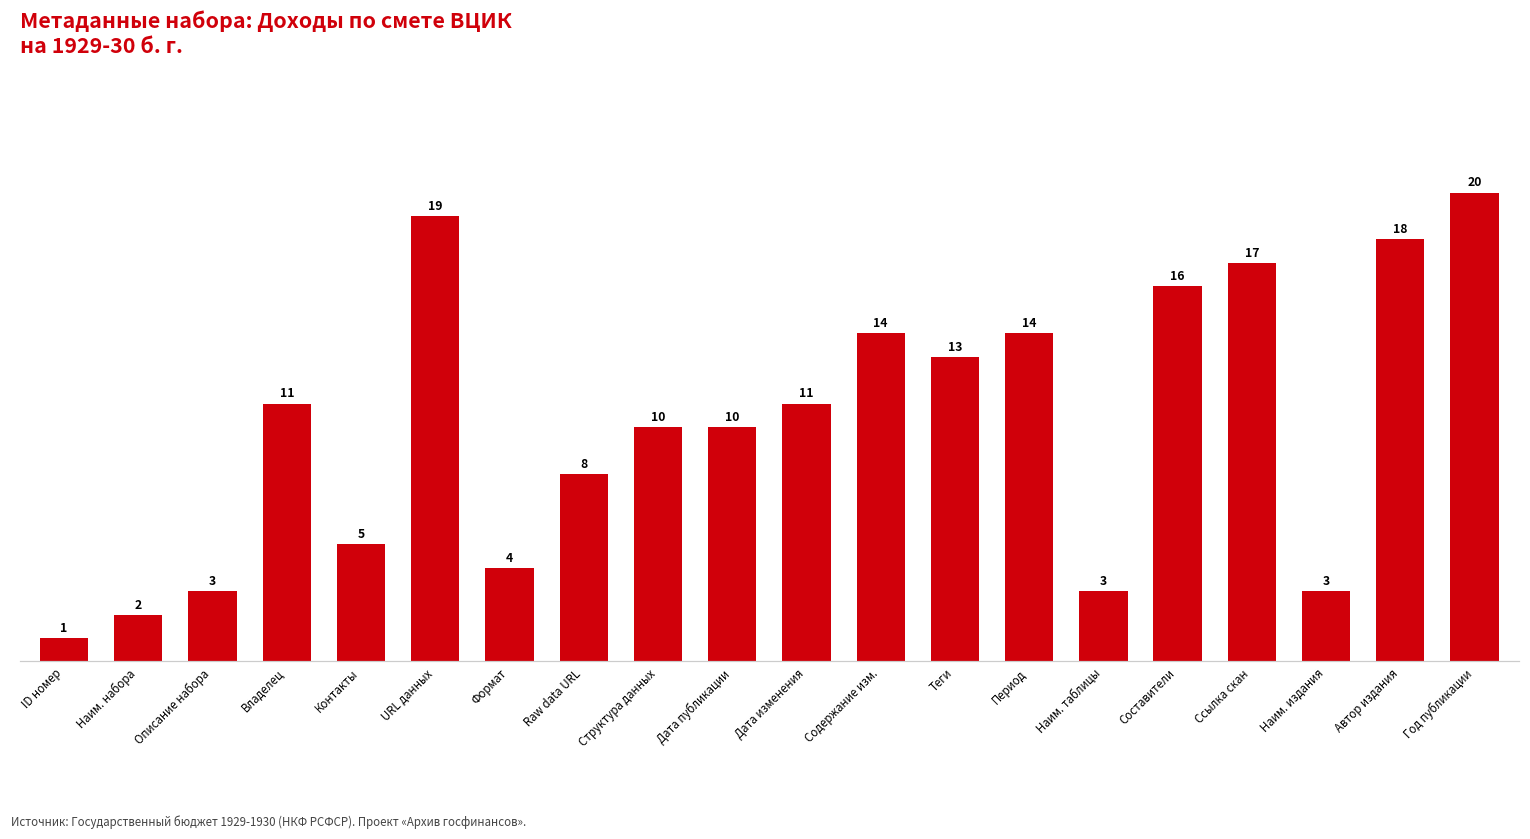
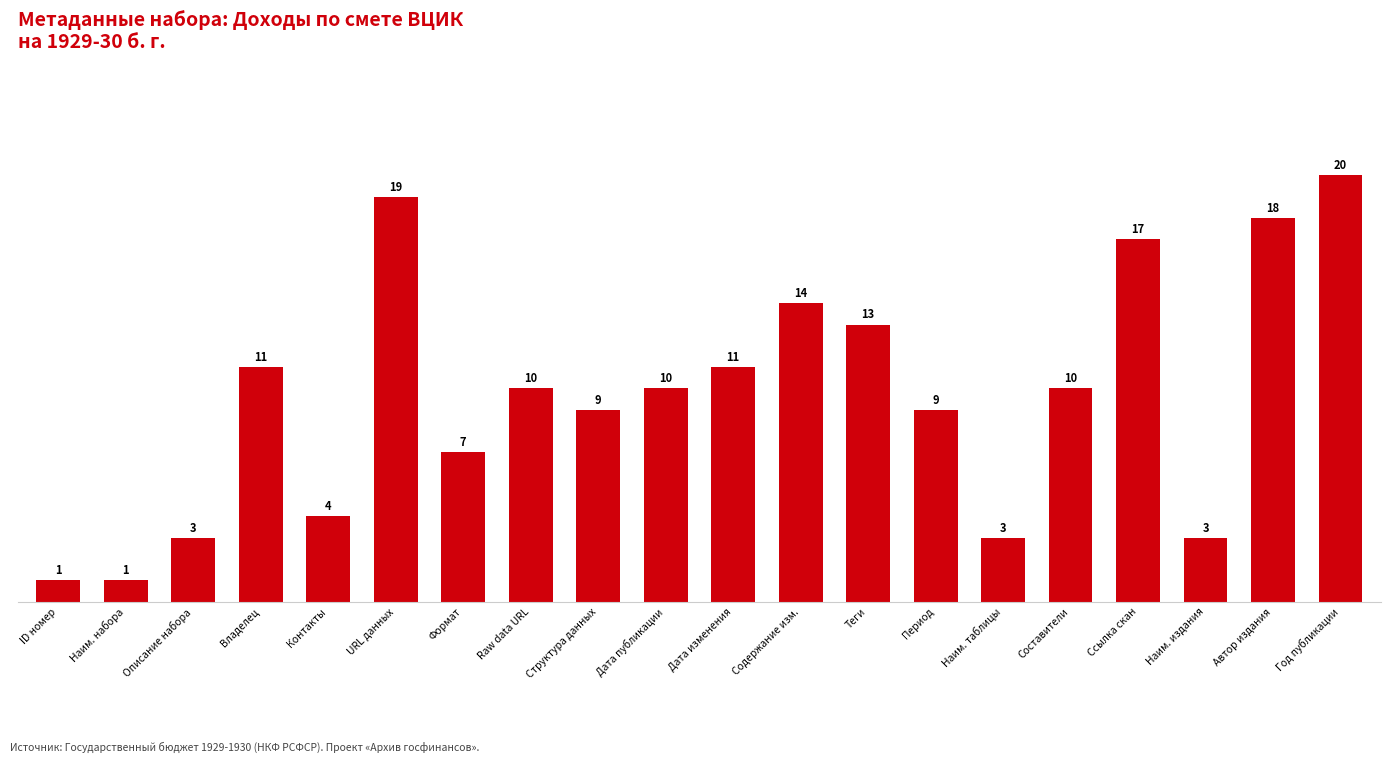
  {
    "ID номер": 1,
-   "Наим. набора": 2,
+   "Наим. набора": 1,
    "Описание набора": 3,
    "Владелец": 11,
-   "Контакты": 5,
+   "Контакты": 4,
    "URL данных": 19,
-   "Формат": 4,
-   "Raw data URL": 8,
-   "Структура данных": 10,
+   "Формат": 7,
+   "Raw data URL": 10,
+   "Структура данных": 9,
    "Дата публикации": 10,
    "Дата изменения": 11,
    "Содержание изм.": 14,
    "Теги": 13,
-   "Период": 14,
+   "Период": 9,
    "Наим. таблицы": 3,
-   "Составители": 16,
+   "Составители": 10,
    "Ссылка скан": 17,
    "Наим. издания": 3,
    "Автор издания": 18,
    "Год публикации": 20
  }
